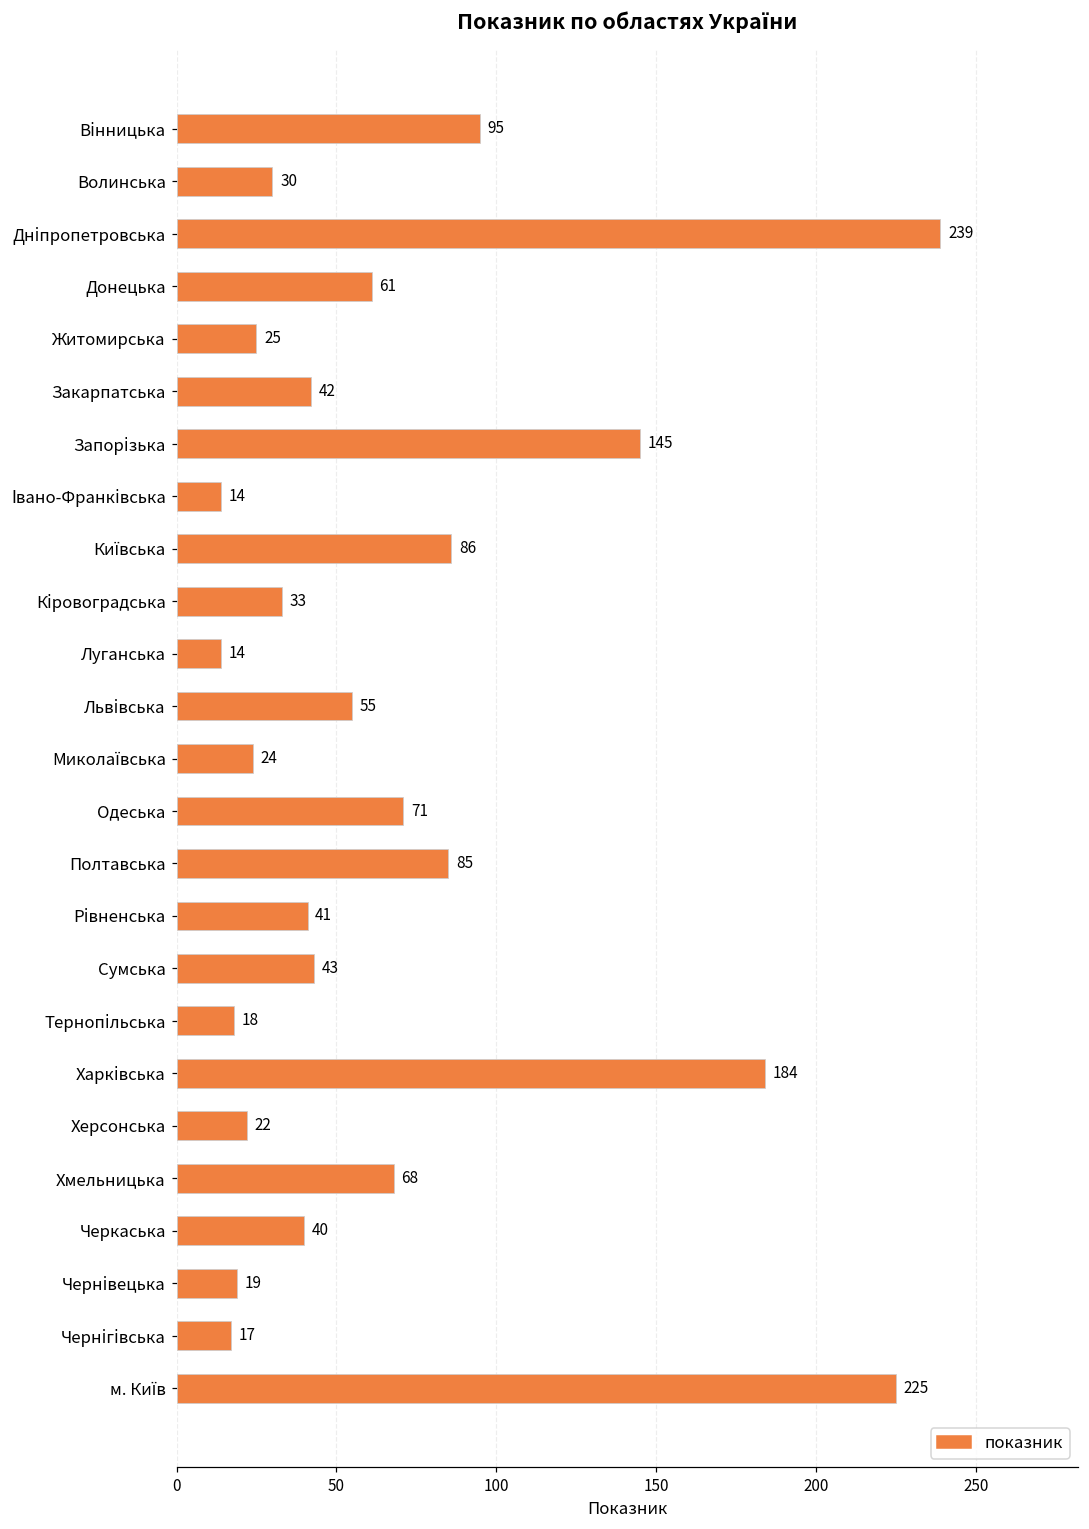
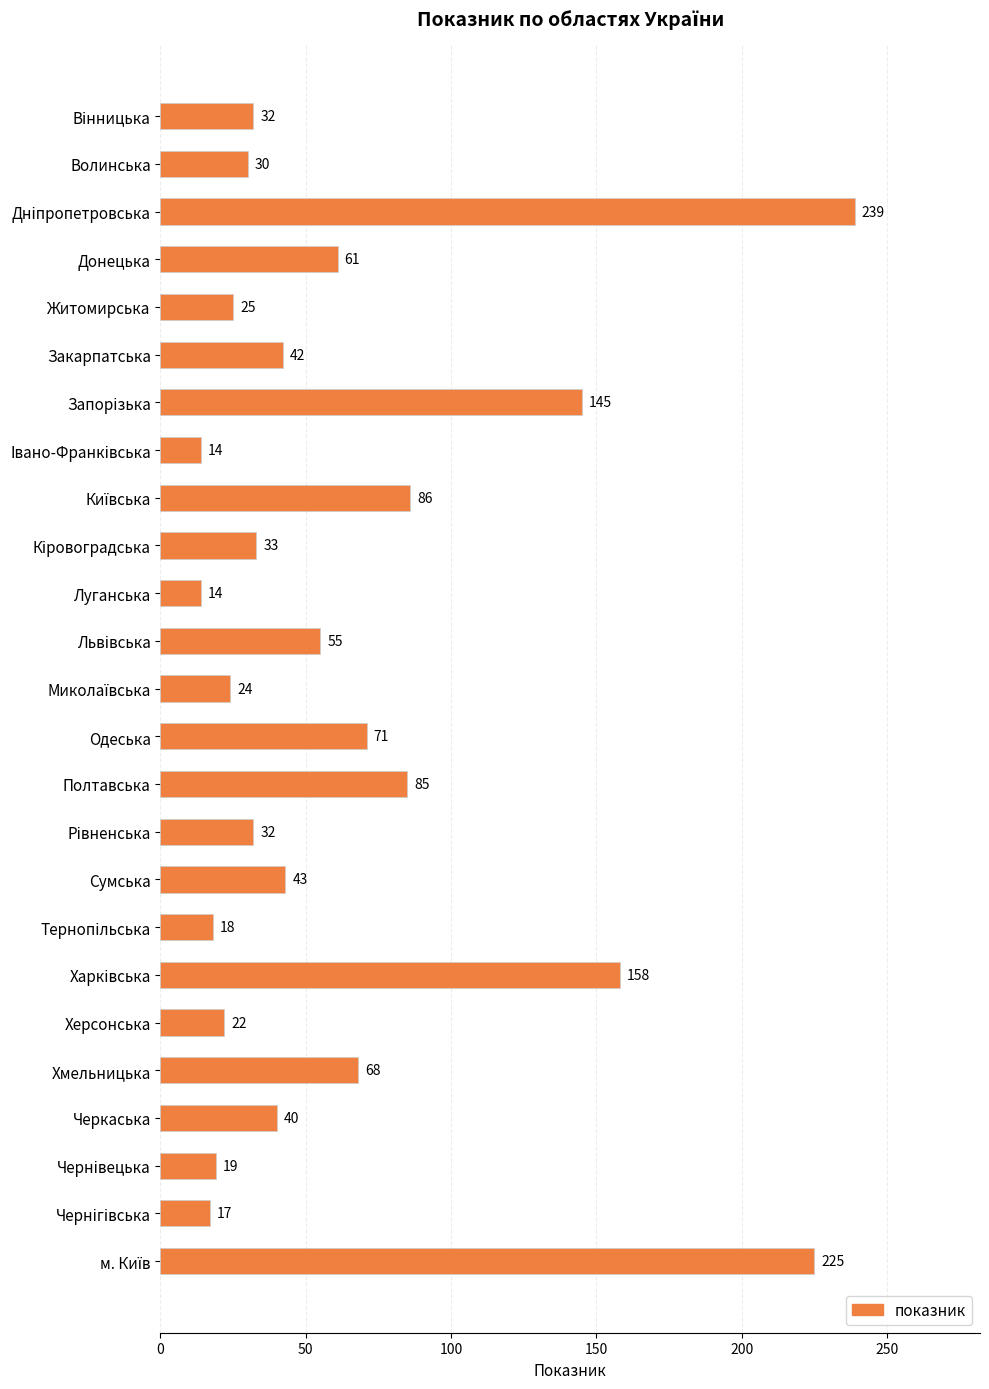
  {
-   "Вінницька": 95,
+   "Вінницька": 32,
    "Волинська": 30,
    "Дніпропетровська": 239,
    "Донецька": 61,
    "Житомирська": 25,
    "Закарпатська": 42,
    "Запорізька": 145,
    "Івано-Франківська": 14,
    "Київська": 86,
    "Кіровоградська": 33,
    "Луганська": 14,
    "Львівська": 55,
    "Миколаївська": 24,
    "Одеська": 71,
    "Полтавська": 85,
-   "Рівненська": 41,
+   "Рівненська": 32,
    "Сумська": 43,
    "Тернопільська": 18,
-   "Харківська": 184,
+   "Харківська": 158,
    "Херсонська": 22,
    "Хмельницька": 68,
    "Черкаська": 40,
    "Чернівецька": 19,
    "Чернігівська": 17,
    "м. Київ": 225
  }
